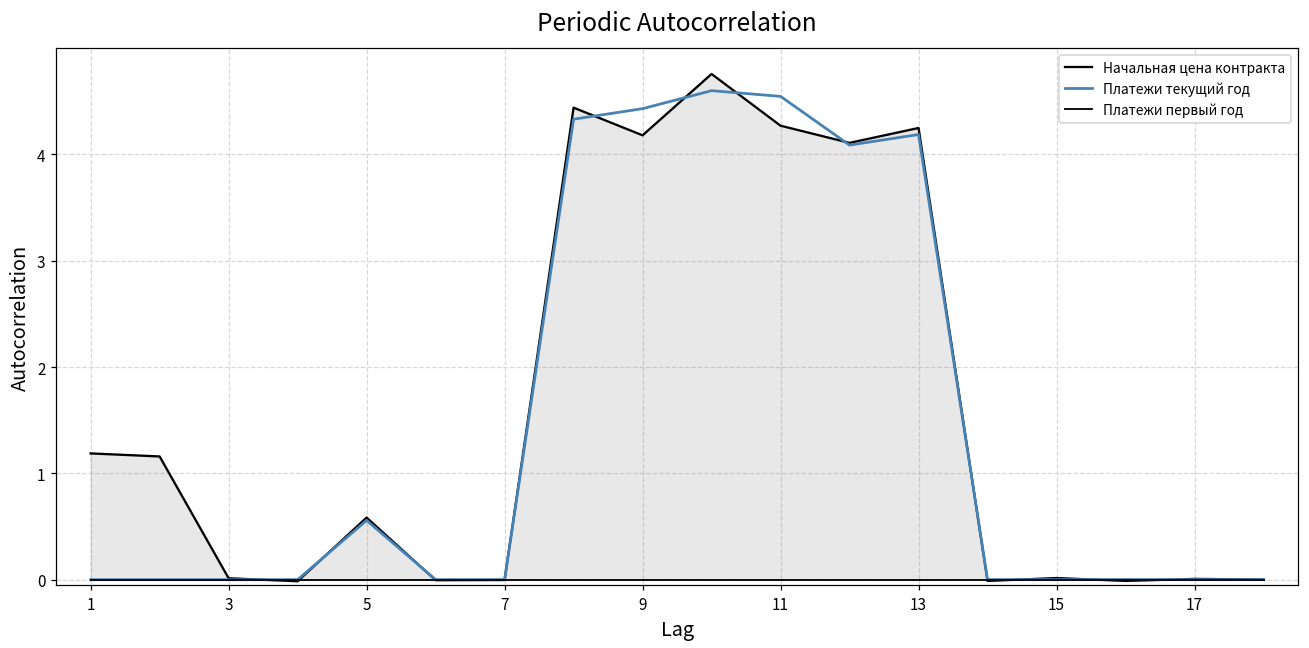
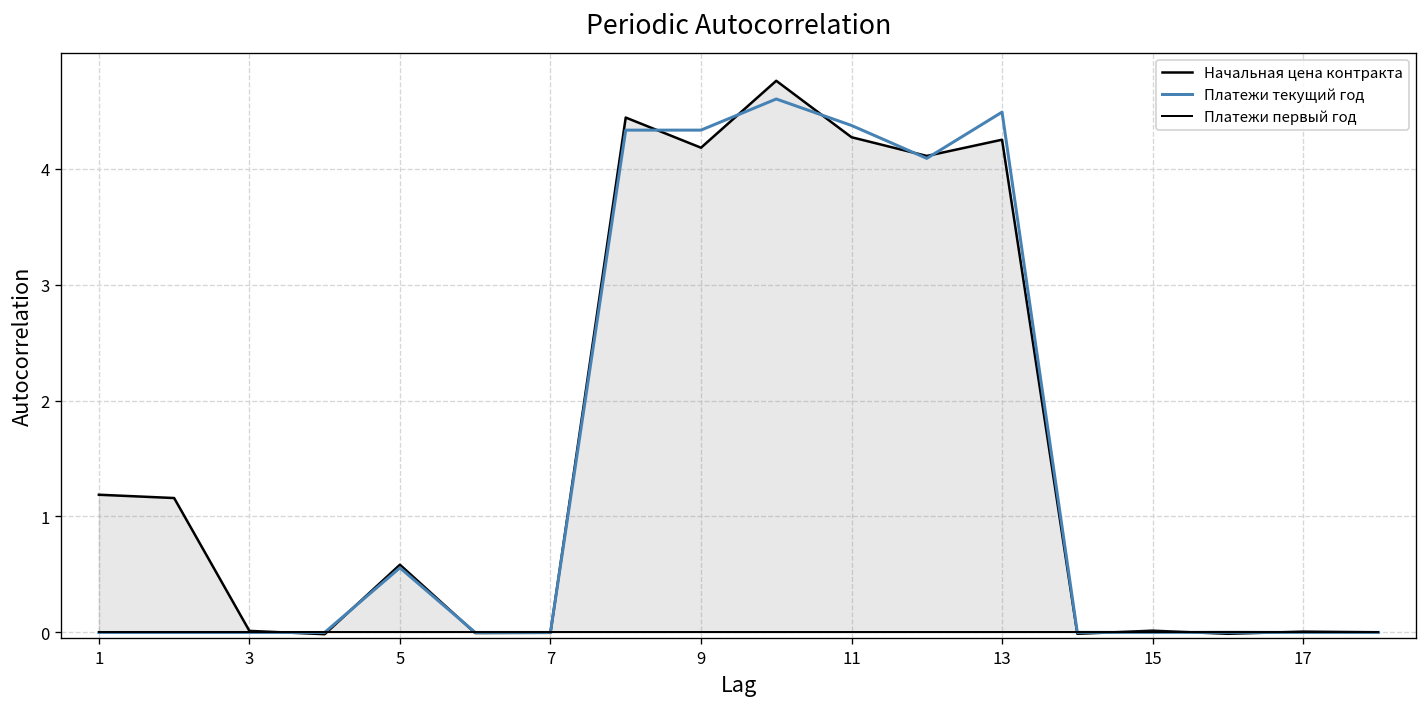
  {
    "Платежи текущий год": {
      "5": 0.6,
-     "9": 4.4,
-     "11": 4.5,
-     "13": 4.2
+     "9": 4.3,
+     "11": 4.4,
+     "13": 4.5
    }
  }
